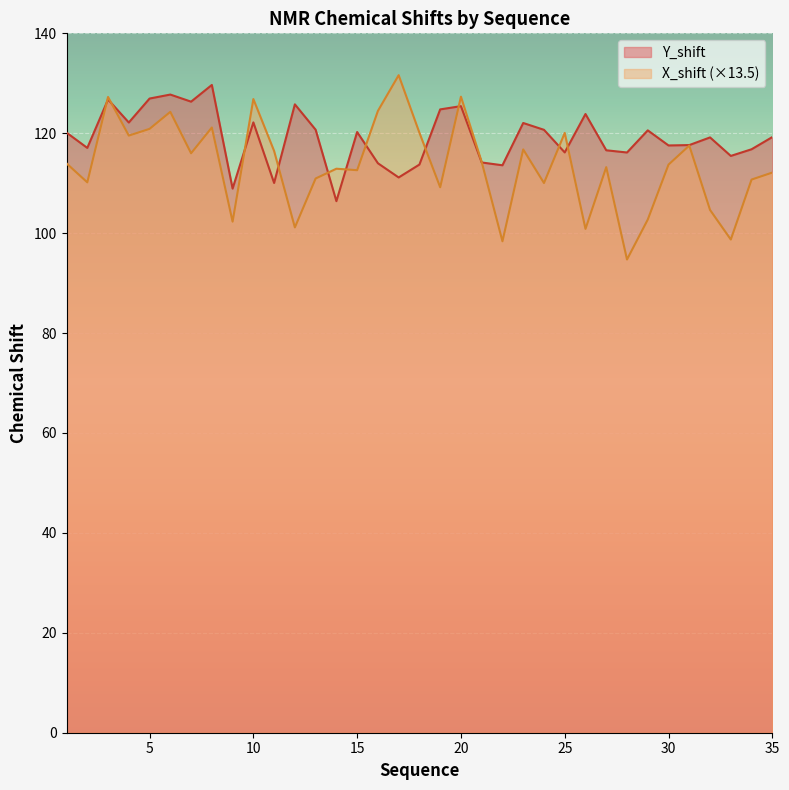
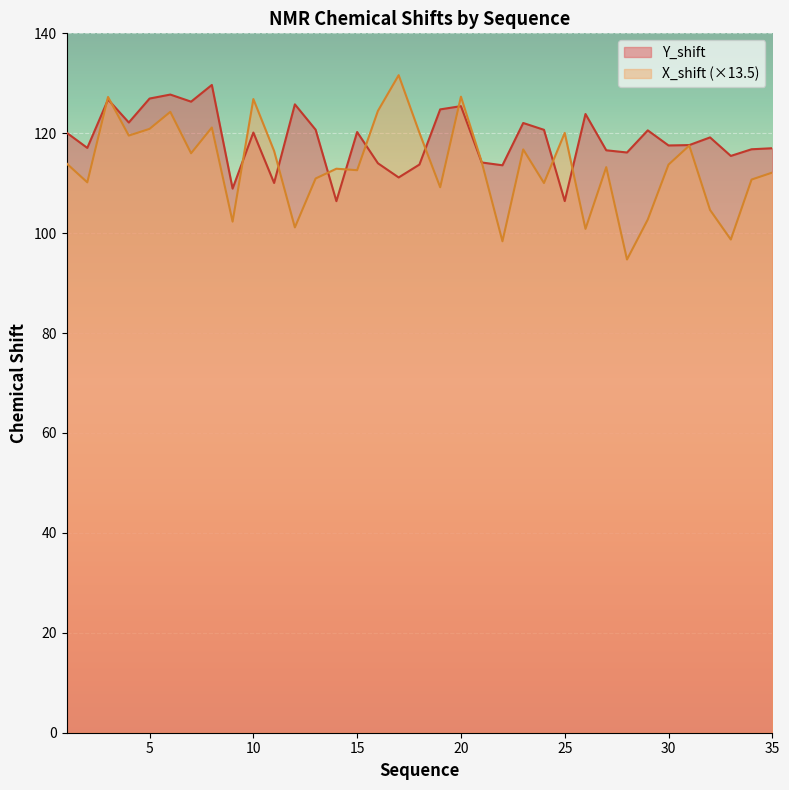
  {
    "Y_shift": {
      "5": 127,
-     "10": 122,
+     "10": 120,
      "15": 120,
      "20": 125,
-     "25": 116,
+     "25": 106,
      "30": 118,
-     "35": 119
+     "35": 117
    },
    "X_shift (×13.5)": {
      "5": 121,
      "10": 127,
      "15": 113,
      "20": 127,
      "25": 120,
      "30": 114,
      "35": 112
    }
  }
